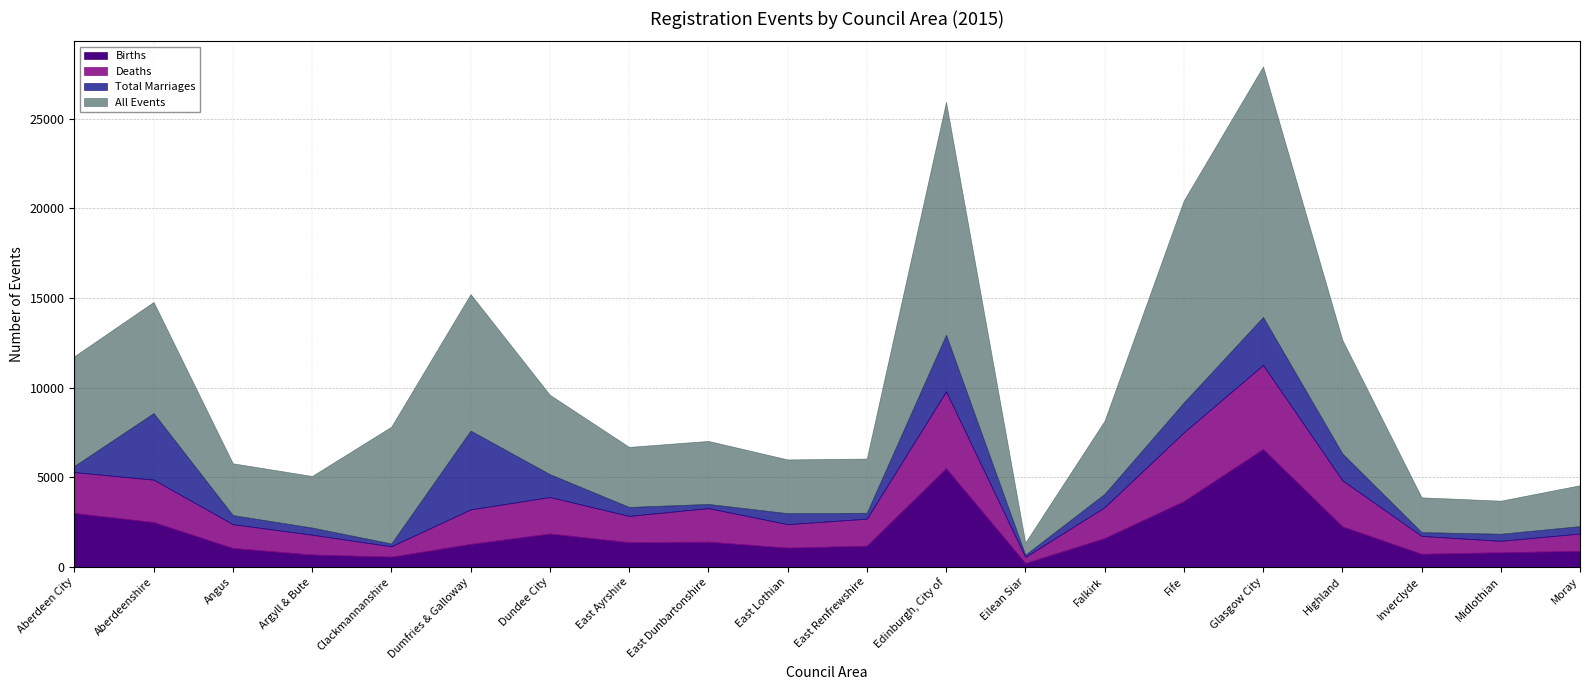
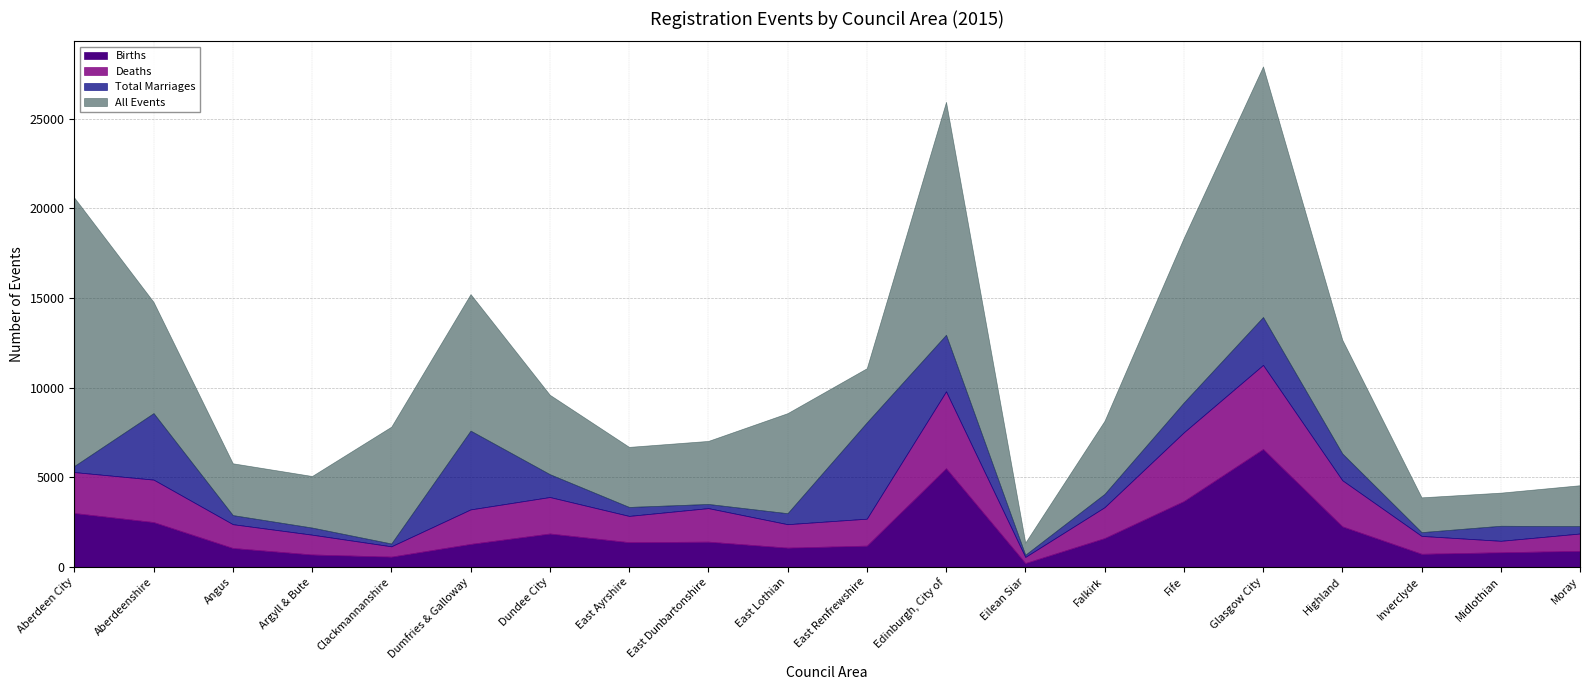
  {
    "Total Marriages": {
      "Aberdeen City": 300,
      "Aberdeenshire": 3700,
      "Angus": 500,
      "Argyll & Bute": 400,
      "Clackmannanshire": 200,
      "Dumfries & Galloway": 4400,
      "Dundee City": 1300,
      "East Ayrshire": 500,
      "East Dunbartonshire": 200,
      "East Lothian": 600,
-     "East Renfrewshire": 300,
+     "East Renfrewshire": 5400,
      "Edinburgh, City of": 3200,
      "Falkirk": 700,
      "Fife": 1700,
      "Glasgow City": 2700,
      "Highland": 1500,
      "Inverclyde": 200,
-     "Midlothian": 400,
+     "Midlothian": 800,
      "Moray": 400
    },
    "All Events": {
-     "Aberdeen City": 6100,
+     "Aberdeen City": 15000,
      "Aberdeenshire": 6200,
      "Angus": 2900,
      "Argyll & Bute": 2900,
      "Clackmannanshire": 6500,
      "Dumfries & Galloway": 7600,
      "Dundee City": 4400,
      "East Ayrshire": 3400,
      "East Dunbartonshire": 3500,
-     "East Lothian": 3000,
+     "East Lothian": 5600,
      "East Renfrewshire": 3000,
      "Edinburgh, City of": 13000,
      "Eilean Siar": 700,
      "Falkirk": 4100,
-     "Fife": 11300,
+     "Fife": 9200,
      "Glasgow City": 14000,
      "Highland": 6300,
      "Inverclyde": 1900,
      "Midlothian": 1800,
      "Moray": 2300
    }
  }
